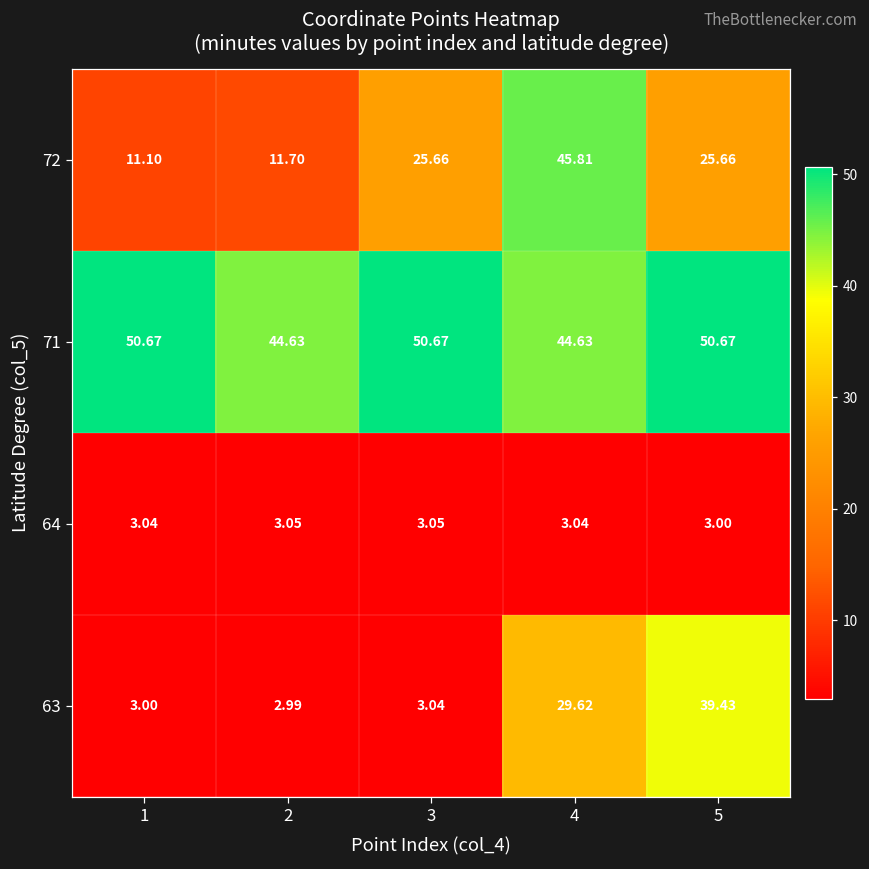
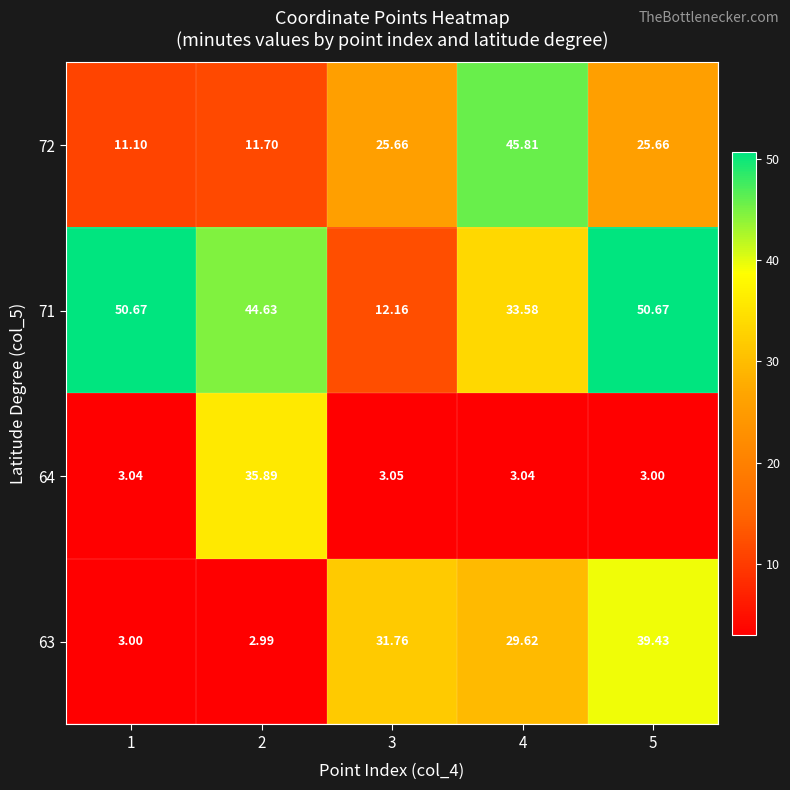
  {
    "72": {
      "1": 11.10,
      "2": 11.70,
      "3": 25.66,
      "4": 45.81,
      "5": 25.66
    },
    "71": {
      "1": 50.67,
      "2": 44.63,
-     "3": 50.67,
-     "4": 44.63,
+     "3": 12.16,
+     "4": 33.58,
      "5": 50.67
    },
    "64": {
      "1": 3.04,
-     "2": 3.05,
+     "2": 35.89,
      "3": 3.05,
      "4": 3.04,
      "5": 3.00
    },
    "63": {
      "1": 3.00,
      "2": 2.99,
-     "3": 3.04,
+     "3": 31.76,
      "4": 29.62,
      "5": 39.43
    }
  }
